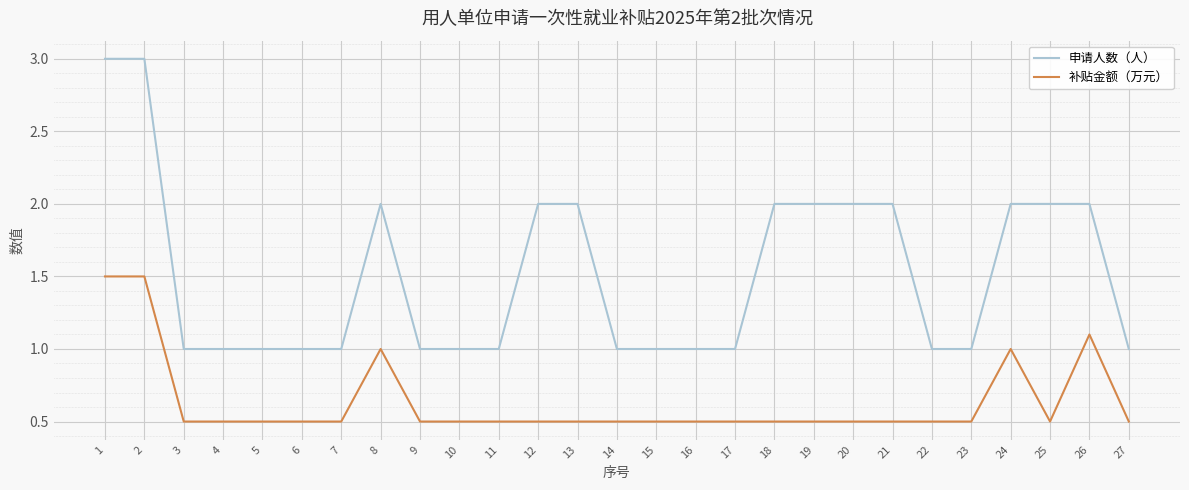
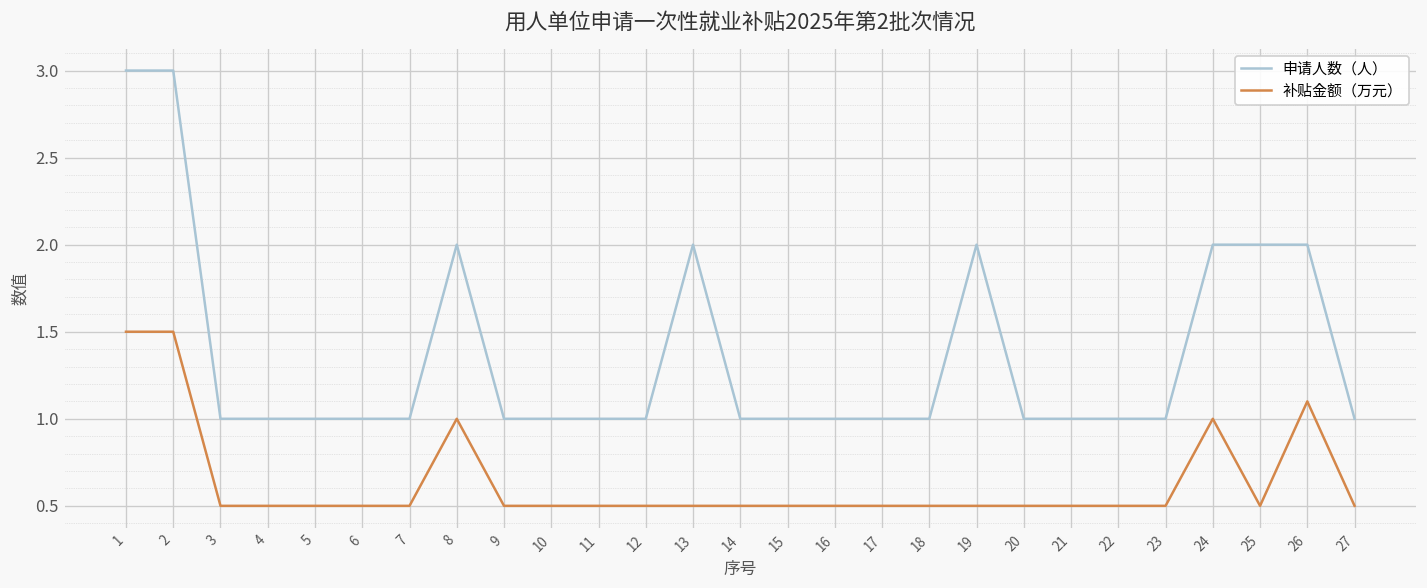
  {
    "申请人数（人）": {
      "1": 3,
      "2": 3,
      "3": 1,
      "4": 1,
      "5": 1,
      "6": 1,
      "7": 1,
      "8": 2,
      "9": 1,
      "10": 1,
      "11": 1,
-     "12": 2,
+     "12": 1,
      "13": 2,
      "14": 1,
      "15": 1,
      "16": 1,
      "17": 1,
-     "18": 2,
+     "18": 1,
      "19": 2,
-     "20": 2,
-     "21": 2,
+     "20": 1,
+     "21": 1,
      "22": 1,
      "23": 1,
      "24": 2,
      "25": 2,
      "26": 2,
      "27": 1
    },
    "补贴金额（万元）": {
      "1": 1.50,
      "2": 1.50,
      "3": 0.50,
      "4": 0.50,
      "5": 0.50,
      "6": 0.50,
      "7": 0.50,
      "8": 1,
      "9": 0.50,
      "10": 0.50,
      "11": 0.50,
      "12": 0.50,
      "13": 0.50,
      "14": 0.50,
      "15": 0.50,
      "16": 0.50,
      "17": 0.50,
      "18": 0.50,
      "19": 0.50,
      "20": 0.50,
      "21": 0.50,
      "22": 0.50,
      "23": 0.50,
      "24": 1,
      "25": 0.50,
      "26": 1.10,
      "27": 0.50
    }
  }
